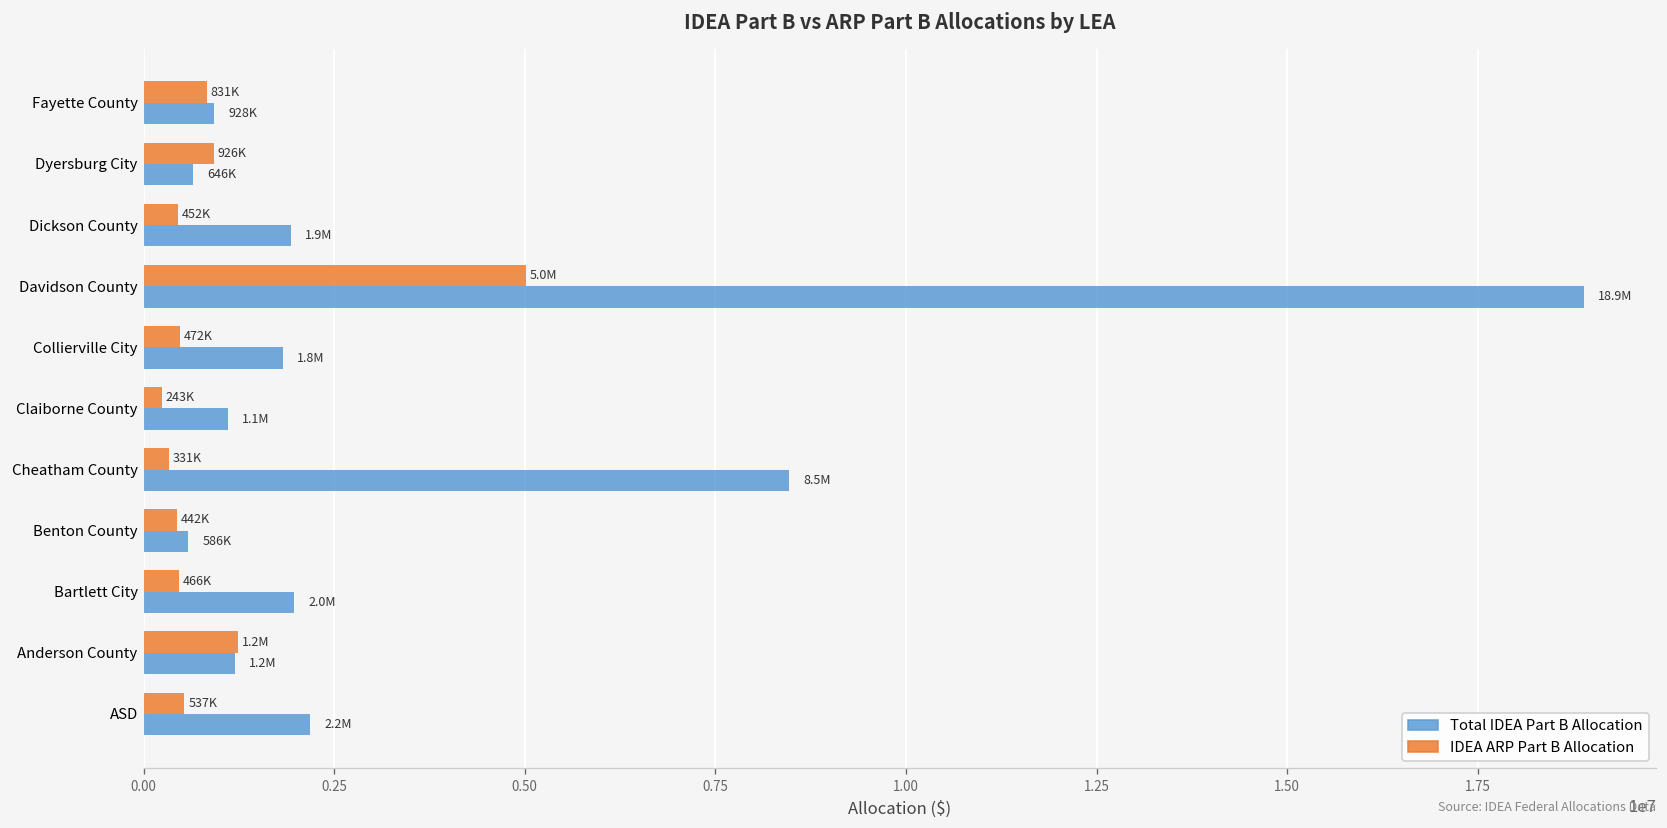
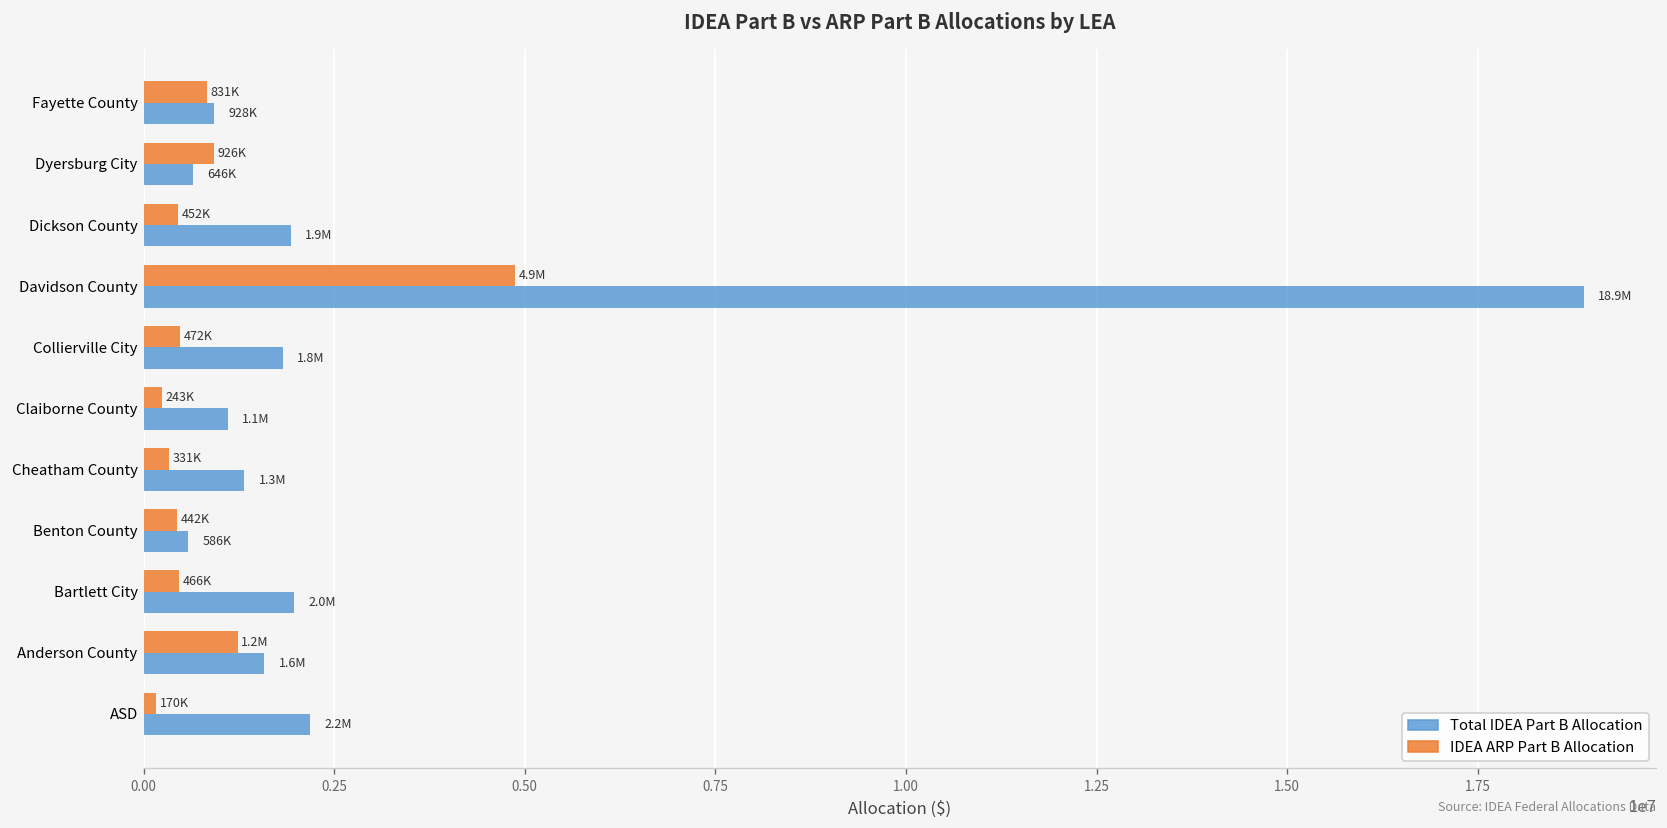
  {
    "Total IDEA Part B Allocation": {
      "Fayette County": "928K",
      "Dyersburg City": "646K",
      "Dickson County": "1.9M",
      "Davidson County": "18.9M",
      "Collierville City": "1.8M",
      "Claiborne County": "1.1M",
-     "Cheatham County": "8.5M",
+     "Cheatham County": "1.3M",
      "Benton County": "586K",
      "Bartlett City": "2.0M",
-     "Anderson County": "1.2M",
+     "Anderson County": "1.6M",
      "ASD": "2.2M"
    },
    "IDEA ARP Part B Allocation": {
      "Fayette County": "831K",
      "Dyersburg City": "926K",
      "Dickson County": "452K",
-     "Davidson County": "5.0M",
+     "Davidson County": "4.9M",
      "Collierville City": "472K",
      "Claiborne County": "243K",
      "Cheatham County": "331K",
      "Benton County": "442K",
      "Bartlett City": "466K",
      "Anderson County": "1.2M",
-     "ASD": "537K"
+     "ASD": "170K"
    }
  }
